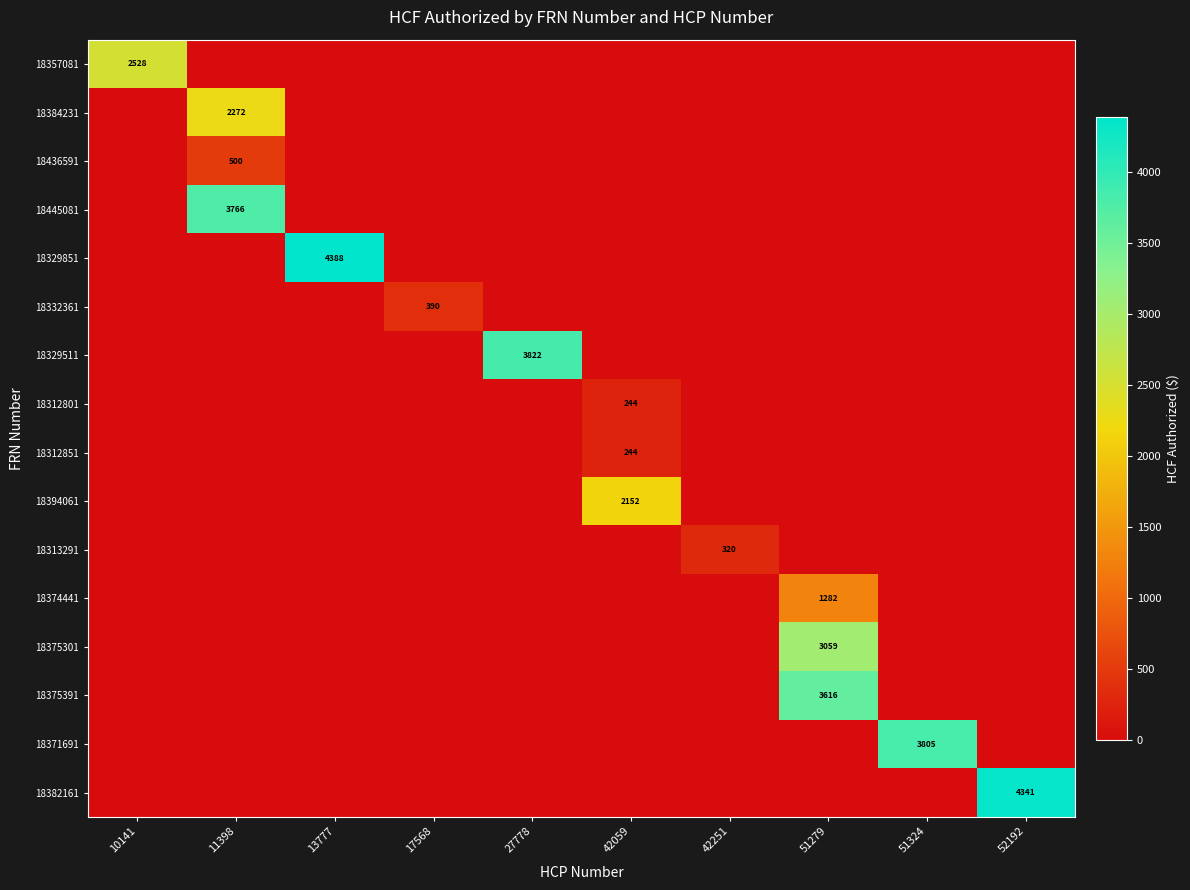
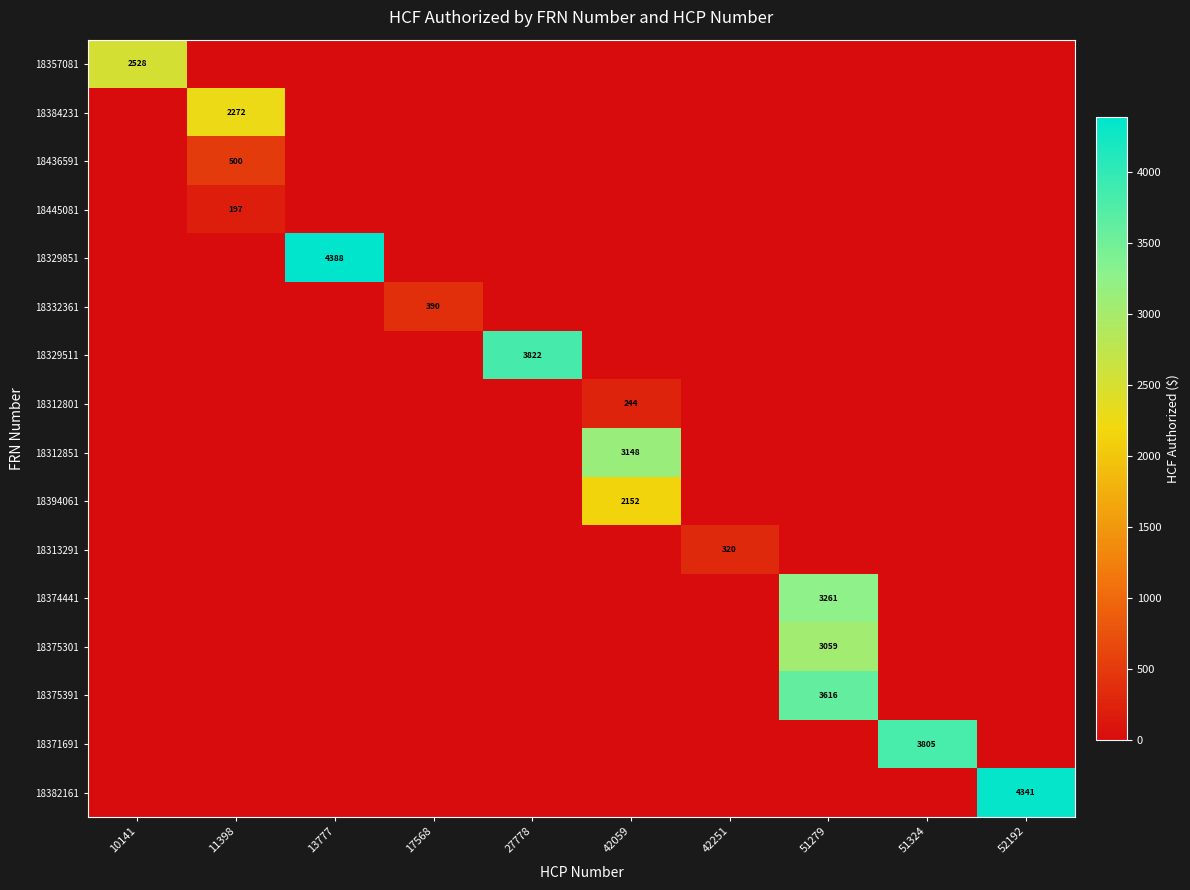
  {
    "18357081": {
      "10141": 2528
    },
    "18384231": {
      "11398": 2272
    },
    "18436591": {
      "11398": 500
    },
    "18445081": {
-     "11398": 3766
+     "11398": 197
    },
    "18329851": {
      "13777": 4388
    },
    "18332361": {
      "17568": 390
    },
    "18329511": {
      "27778": 3822
    },
    "18312801": {
      "42059": 244
    },
    "18312851": {
-     "42059": 244
+     "42059": 3148
    },
    "18394061": {
      "42059": 2152
    },
    "18313291": {
      "42251": 320
    },
    "18374441": {
-     "51279": 1282
+     "51279": 3261
    },
    "18375301": {
      "51279": 3059
    },
    "18375391": {
      "51279": 3616
    },
    "18371691": {
      "51324": 3805
    },
    "18382161": {
      "52192": 4341
    }
  }
